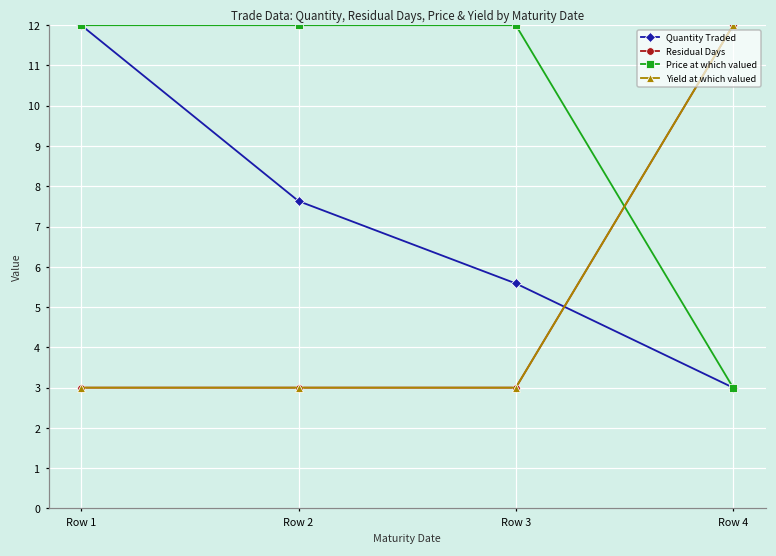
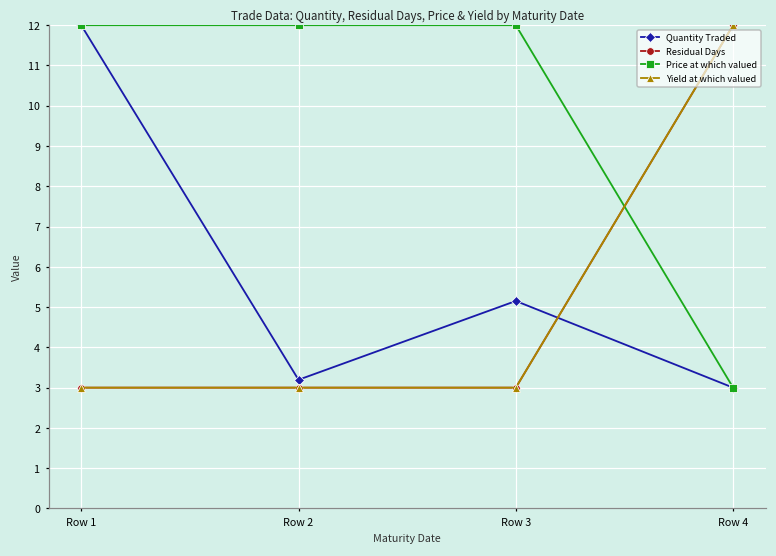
  {
    "Quantity Traded": {
-     "Row 2": 7.6,
-     "Row 3": 5.6
+     "Row 2": 3.2,
+     "Row 3": 5.2
    },
    "Yield at which valued": {
      "Row 1": 3.0,
      "Row 2": 3.0,
      "Row 3": 3.0,
      "Row 4": 12.0
    },
    "Price at which valued": {
      "Row 2": 12.0,
      "Row 3": 12.0
    }
  }
